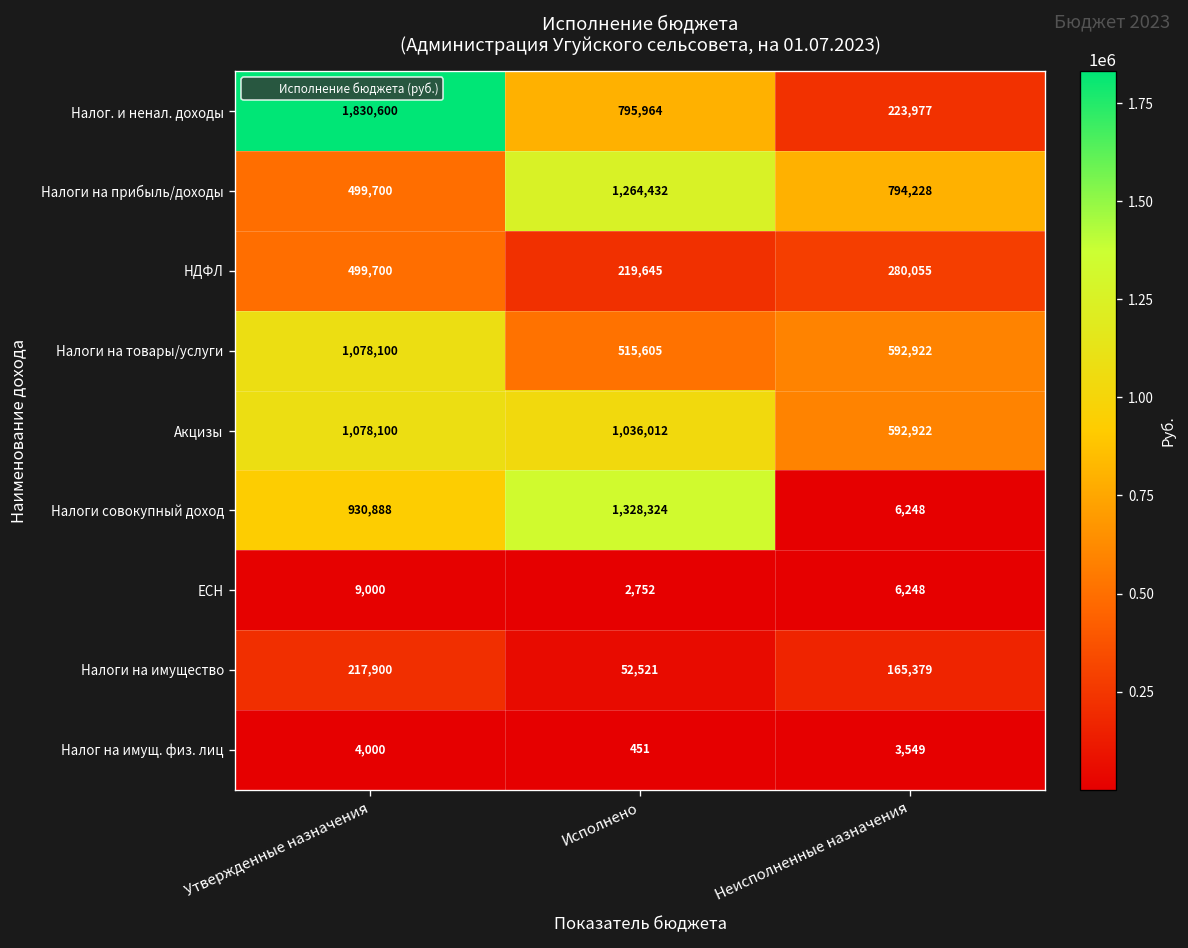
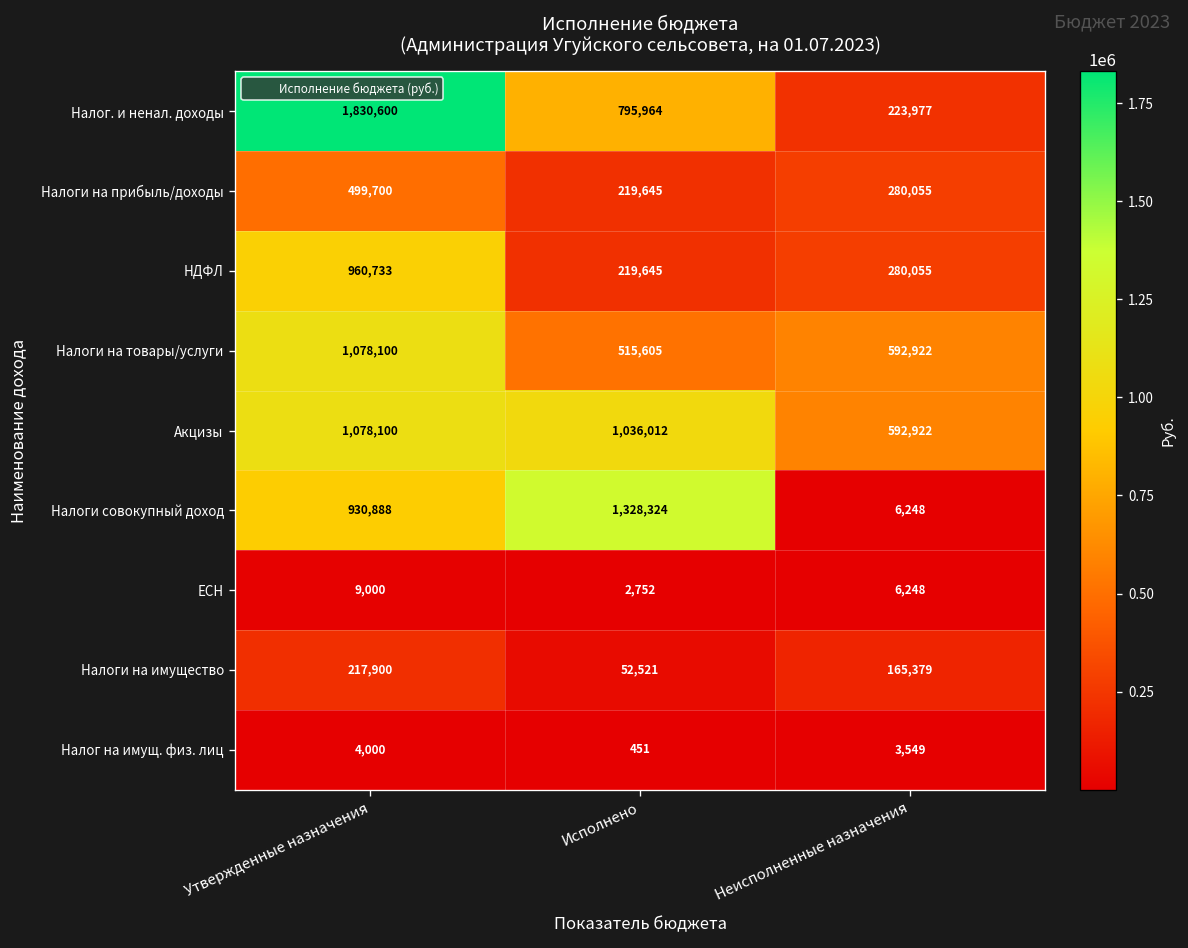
  {
    "Налог. и ненал. доходы": {
      "Утвержденные назначения": "1,830,600",
      "Исполнено": "795,964",
      "Неисполненные назначения": "223,977"
    },
    "Налоги на прибыль/доходы": {
      "Утвержденные назначения": "499,700",
-     "Исполнено": "1,264,432",
-     "Неисполненные назначения": "794,228"
+     "Исполнено": "219,645",
+     "Неисполненные назначения": "280,055"
    },
    "НДФЛ": {
-     "Утвержденные назначения": "499,700",
+     "Утвержденные назначения": "960,733",
      "Исполнено": "219,645",
      "Неисполненные назначения": "280,055"
    },
    "Налоги на товары/услуги": {
      "Утвержденные назначения": "1,078,100",
      "Исполнено": "515,605",
      "Неисполненные назначения": "592,922"
    },
    "Акцизы": {
      "Утвержденные назначения": "1,078,100",
      "Исполнено": "1,036,012",
      "Неисполненные назначения": "592,922"
    },
    "Налоги совокупный доход": {
      "Утвержденные назначения": "930,888",
      "Исполнено": "1,328,324",
      "Неисполненные назначения": "6,248"
    },
    "ЕСН": {
      "Утвержденные назначения": "9,000",
      "Исполнено": "2,752",
      "Неисполненные назначения": "6,248"
    },
    "Налоги на имущество": {
      "Утвержденные назначения": "217,900",
      "Исполнено": "52,521",
      "Неисполненные назначения": "165,379"
    },
    "Налог на имущ. физ. лиц": {
      "Утвержденные назначения": "4,000",
      "Исполнено": "451",
      "Неисполненные назначения": "3,549"
    }
  }
